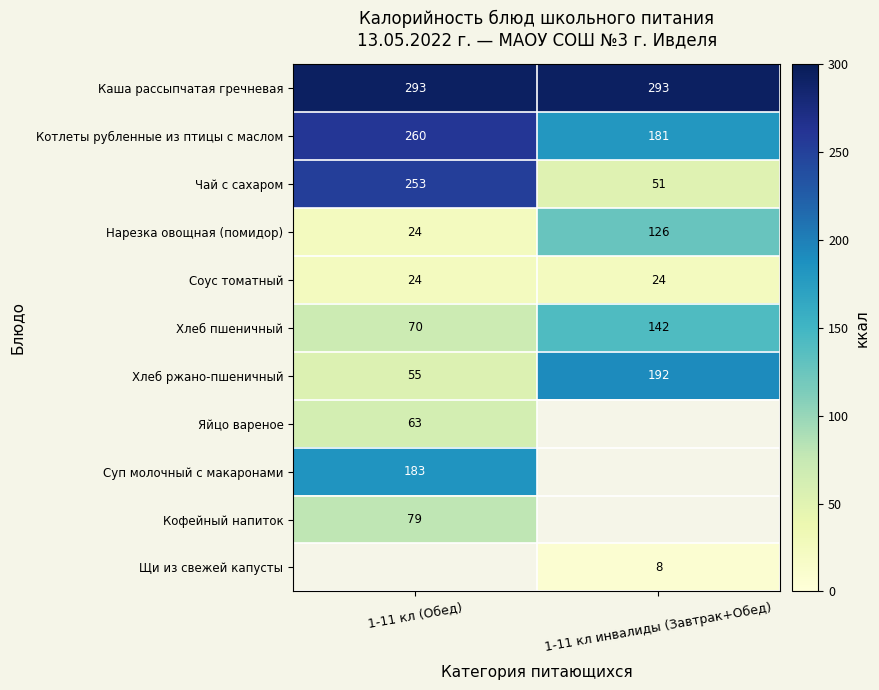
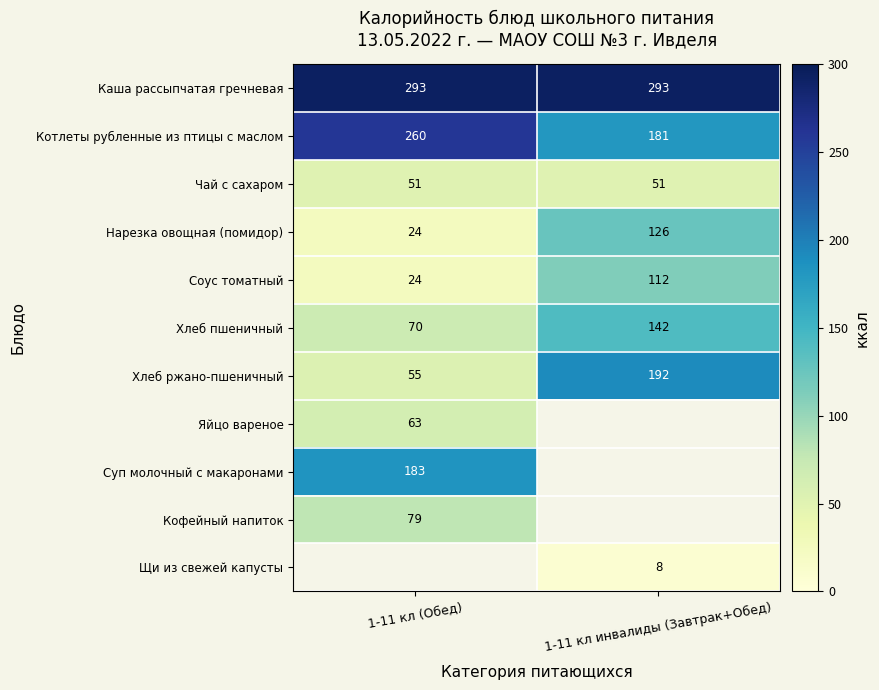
  {
    "Каша рассыпчатая гречневая": {
      "1-11 кл (Обед)": 293,
      "1-11 кл инвалиды (Завтрак+Обед)": 293
    },
    "Котлеты рубленные из птицы с маслом": {
      "1-11 кл (Обед)": 260,
      "1-11 кл инвалиды (Завтрак+Обед)": 181
    },
    "Чай с сахаром": {
-     "1-11 кл (Обед)": 253,
+     "1-11 кл (Обед)": 51,
      "1-11 кл инвалиды (Завтрак+Обед)": 51
    },
    "Нарезка овощная (помидор)": {
      "1-11 кл (Обед)": 24,
      "1-11 кл инвалиды (Завтрак+Обед)": 126
    },
    "Соус томатный": {
      "1-11 кл (Обед)": 24,
-     "1-11 кл инвалиды (Завтрак+Обед)": 24
+     "1-11 кл инвалиды (Завтрак+Обед)": 112
    },
    "Хлеб пшеничный": {
      "1-11 кл (Обед)": 70,
      "1-11 кл инвалиды (Завтрак+Обед)": 142
    },
    "Хлеб ржано-пшеничный": {
      "1-11 кл (Обед)": 55,
      "1-11 кл инвалиды (Завтрак+Обед)": 192
    },
    "Яйцо вареное": {
      "1-11 кл (Обед)": 63
    },
    "Суп молочный с макаронами": {
      "1-11 кл (Обед)": 183
    },
    "Кофейный напиток": {
      "1-11 кл (Обед)": 79
    },
    "Щи из свежей капусты": {
      "1-11 кл инвалиды (Завтрак+Обед)": 8
    }
  }
